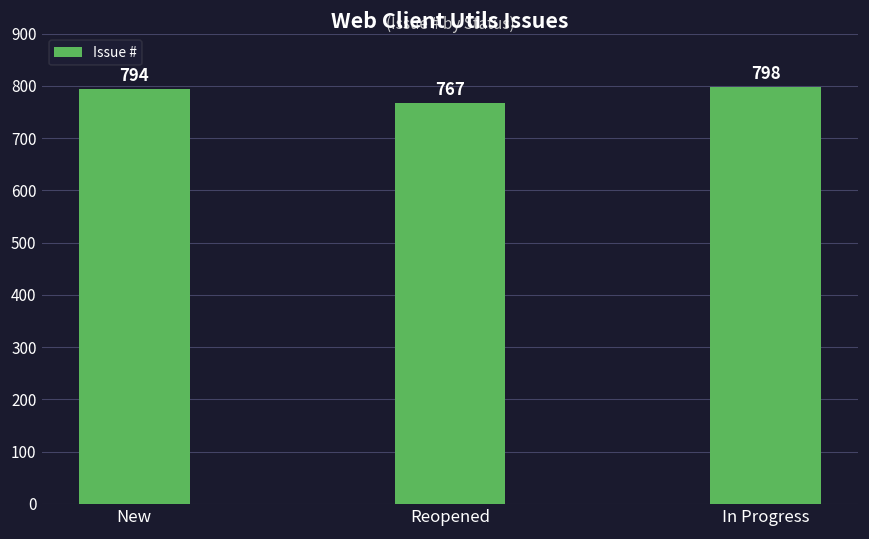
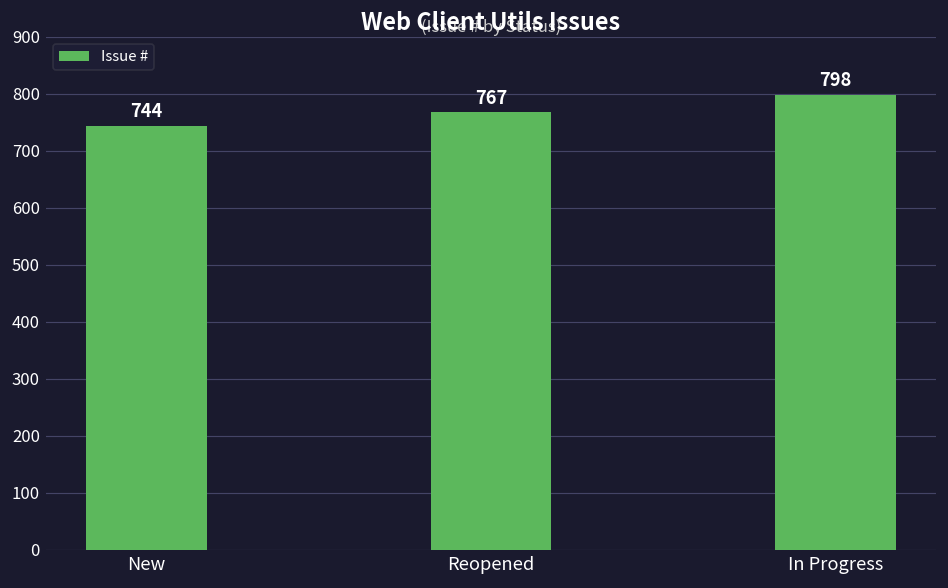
  {
-   "New": 794,
+   "New": 744,
    "Reopened": 767,
    "In Progress": 798
  }
